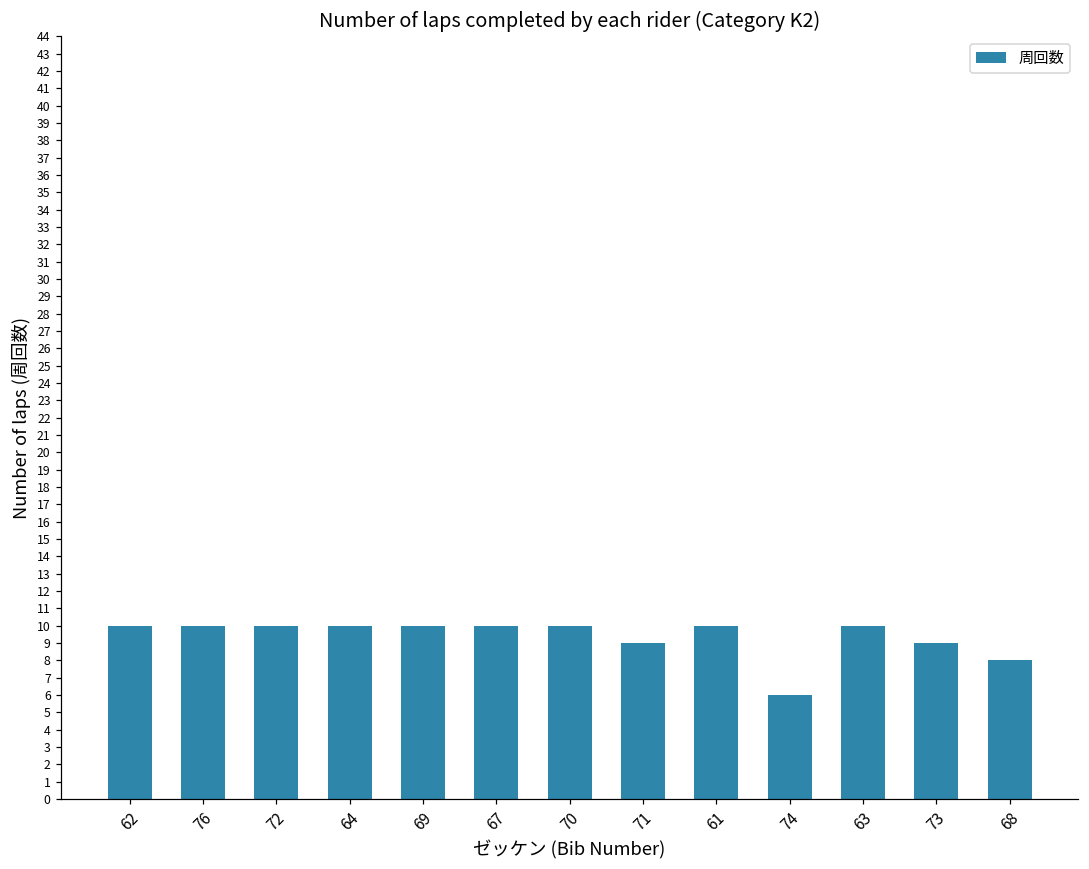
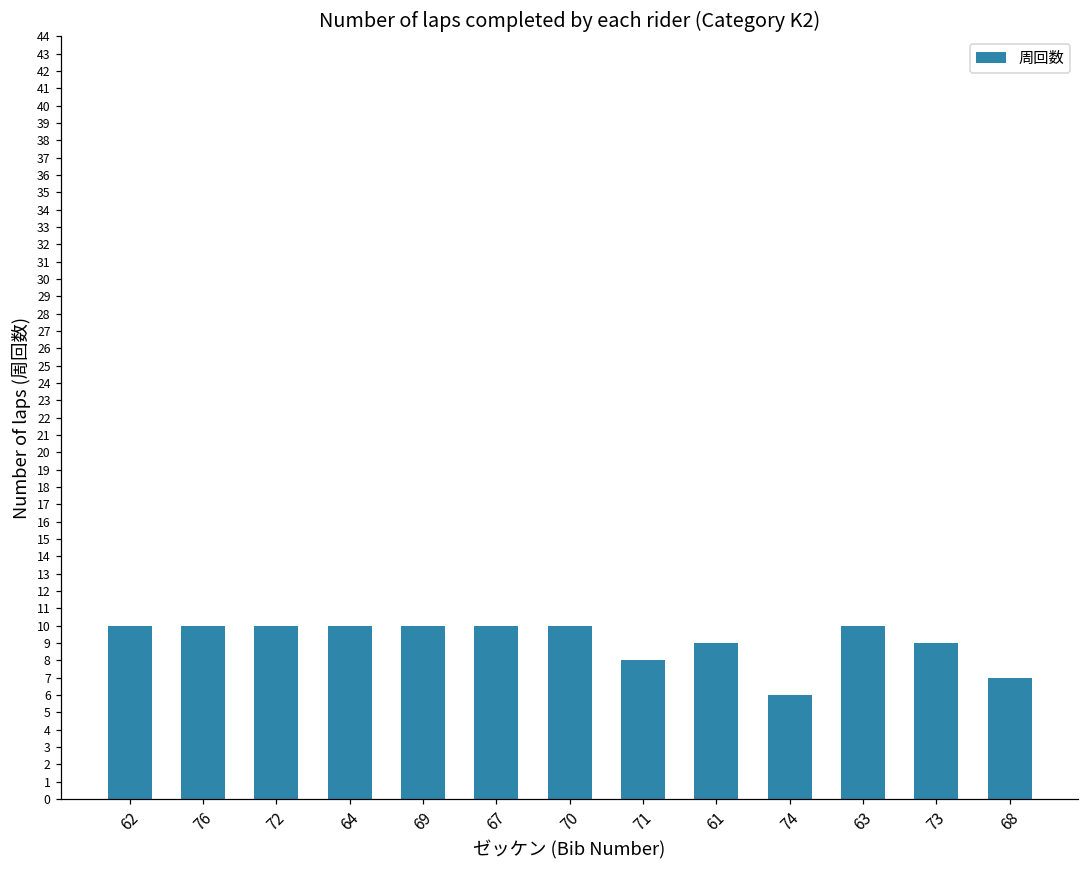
  {
    "62": 10,
    "76": 10,
    "72": 10,
    "64": 10,
    "69": 10,
    "67": 10,
    "70": 10,
-   "71": 9,
-   "61": 10,
+   "71": 8,
+   "61": 9,
    "74": 6,
    "63": 10,
    "73": 9,
-   "68": 8
+   "68": 7
  }
